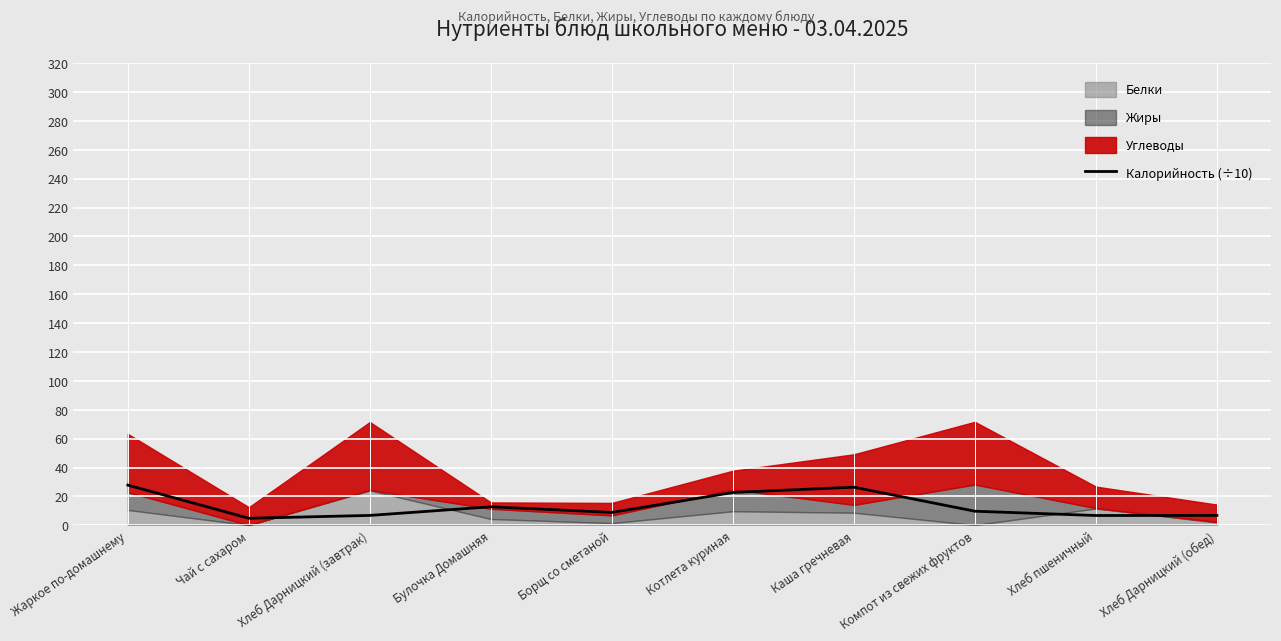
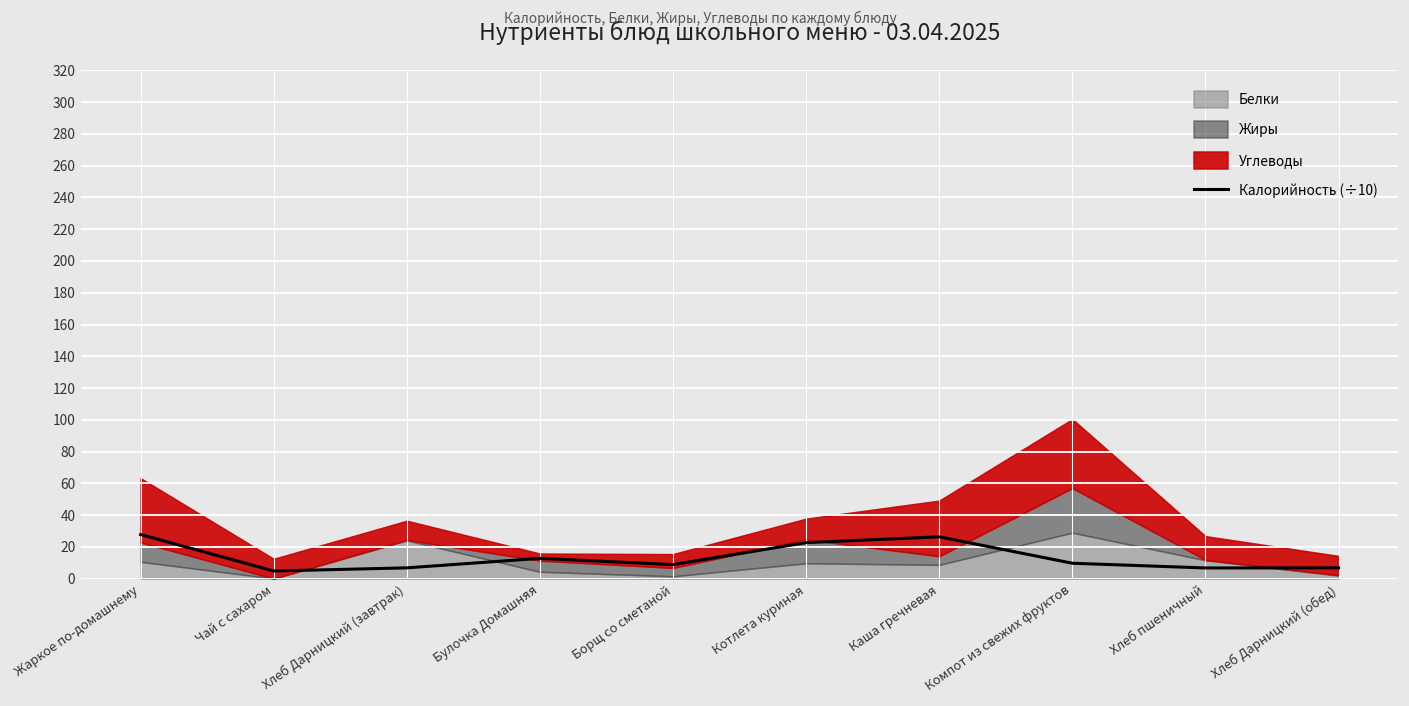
  {
    "Калорийность (÷10)": {
      "Жаркое по-домашнему": 28,
      "Чай с сахаром": 5,
      "Хлеб Дарницкий (завтрак)": 7,
      "Борщ со сметаной": 9,
      "Котлета куриная": 23,
      "Каша гречневая": 26,
      "Компот из свежих фруктов": 10,
      "Хлеб пшеничный": 7,
      "Хлеб Дарницкий (обед)": 7
    },
    "Белки": {
      "Жаркое по-домашнему": 11,
      "Булочка Домашняя": 4,
      "Котлета куриная": 10,
      "Каша гречневая": 9,
-     "Компот из свежих фруктов": 0
+     "Компот из свежих фруктов": 29
    },
    "Жиры": {
      "Жаркое по-домашнему": 12,
      "Борщ со сметаной": 5,
      "Котлета куриная": 15,
      "Каша гречневая": 5,
      "Компот из свежих фруктов": 28
    },
    "Углеводы": {
      "Жаркое по-домашнему": 40,
      "Чай с сахаром": 12,
-     "Хлеб Дарницкий (завтрак)": 47,
+     "Хлеб Дарницкий (завтрак)": 12,
      "Булочка Домашняя": 4,
      "Борщ со сметаной": 9,
      "Котлета куриная": 13,
      "Каша гречневая": 35,
      "Компот из свежих фруктов": 43,
      "Хлеб пшеничный": 15,
      "Хлеб Дарницкий (обед)": 12
    }
  }
